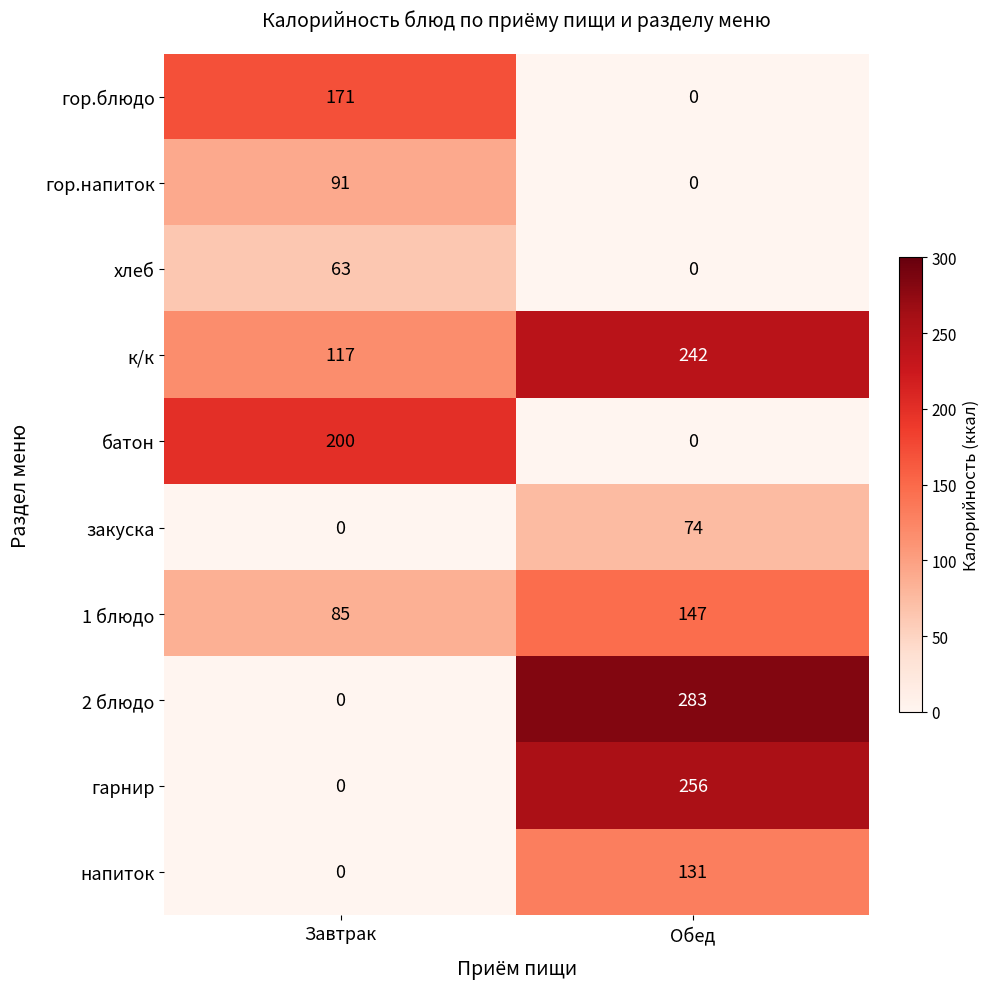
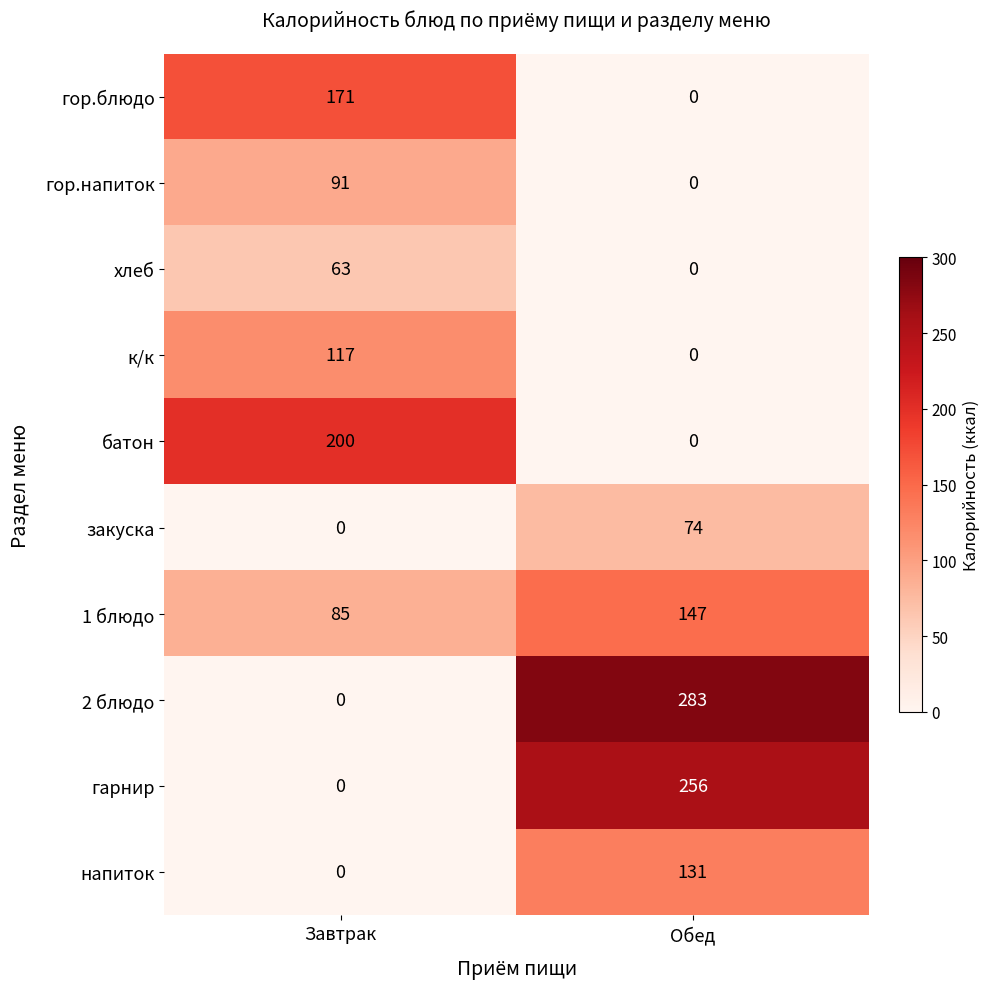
  {
    "гор.блюдо": {
      "Завтрак": 171,
      "Обед": 0
    },
    "гор.напиток": {
      "Завтрак": 91,
      "Обед": 0
    },
    "хлеб": {
      "Завтрак": 63,
      "Обед": 0
    },
    "к/к": {
      "Завтрак": 117,
-     "Обед": 242
+     "Обед": 0
    },
    "батон": {
      "Завтрак": 200,
      "Обед": 0
    },
    "закуска": {
      "Завтрак": 0,
      "Обед": 74
    },
    "1 блюдо": {
      "Завтрак": 85,
      "Обед": 147
    },
    "2 блюдо": {
      "Завтрак": 0,
      "Обед": 283
    },
    "гарнир": {
      "Завтрак": 0,
      "Обед": 256
    },
    "напиток": {
      "Завтрак": 0,
      "Обед": 131
    }
  }
